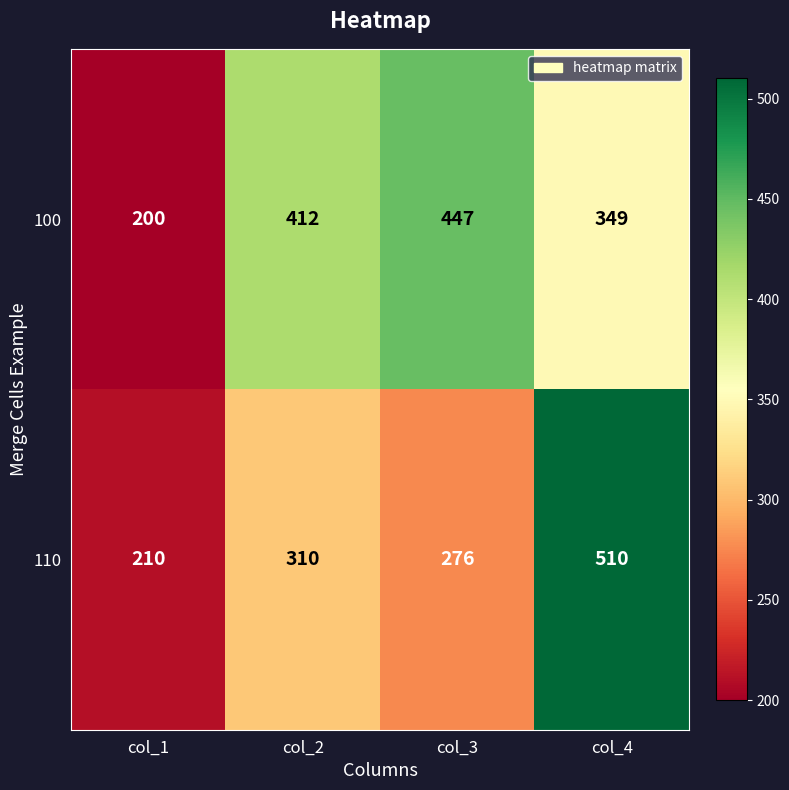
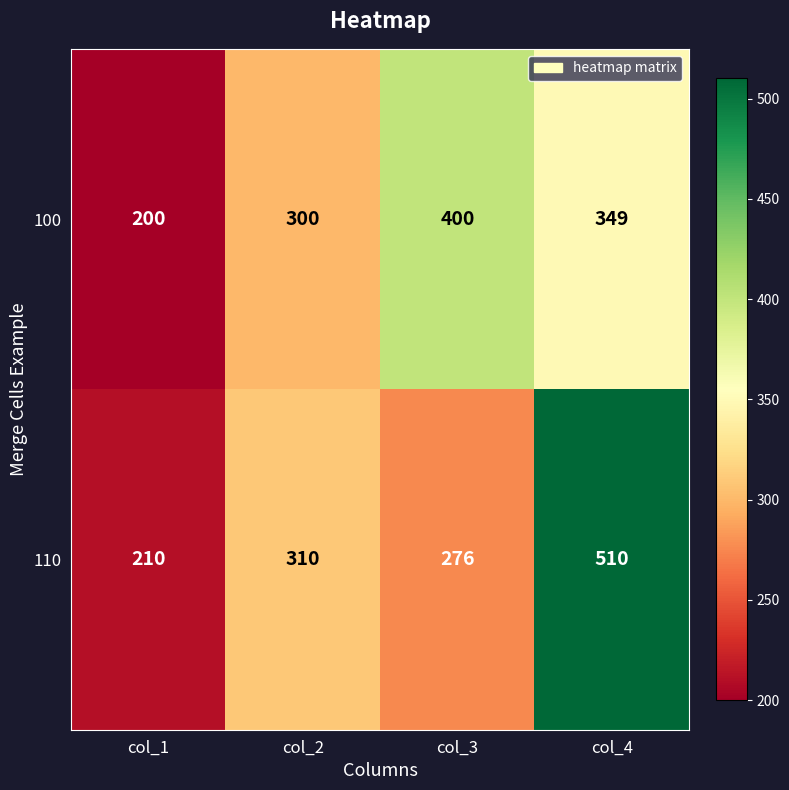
  {
    "100": {
      "col_1": 200,
-     "col_2": 412,
-     "col_3": 447,
+     "col_2": 300,
+     "col_3": 400,
      "col_4": 349
    },
    "110": {
      "col_1": 210,
      "col_2": 310,
      "col_3": 276,
      "col_4": 510
    }
  }
